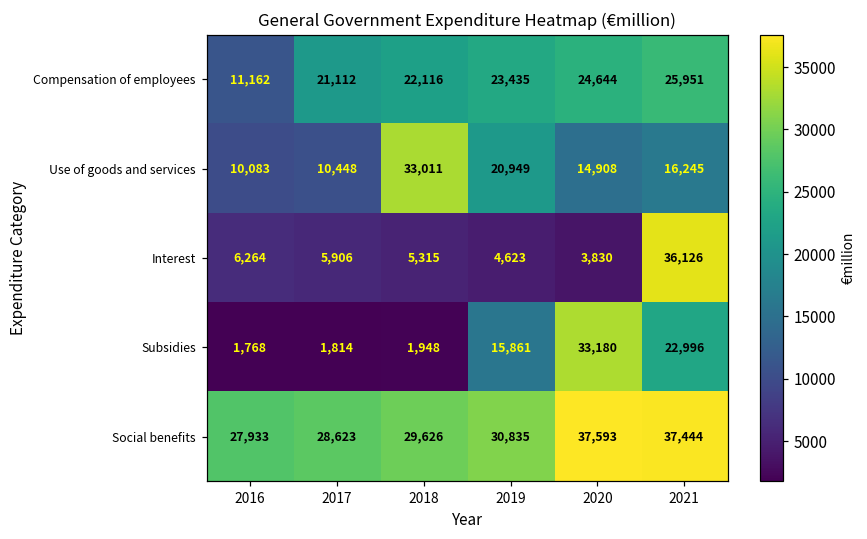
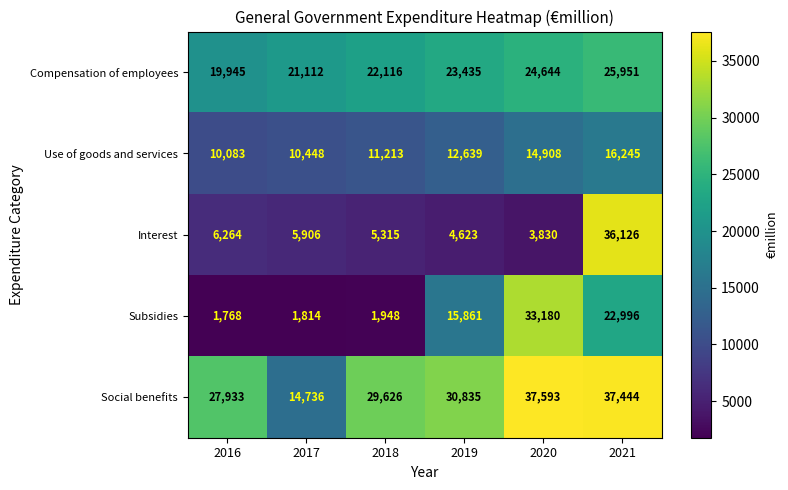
  {
    "Compensation of employees": {
-     "2016": "11,162",
+     "2016": "19,945",
      "2017": "21,112",
      "2018": "22,116",
      "2019": "23,435",
      "2020": "24,644",
      "2021": "25,951"
    },
    "Use of goods and services": {
      "2016": "10,083",
      "2017": "10,448",
-     "2018": "33,011",
-     "2019": "20,949",
+     "2018": "11,213",
+     "2019": "12,639",
      "2020": "14,908",
      "2021": "16,245"
    },
    "Interest": {
      "2016": "6,264",
      "2017": "5,906",
      "2018": "5,315",
      "2019": "4,623",
      "2020": "3,830",
      "2021": "36,126"
    },
    "Subsidies": {
      "2016": "1,768",
      "2017": "1,814",
      "2018": "1,948",
      "2019": "15,861",
      "2020": "33,180",
      "2021": "22,996"
    },
    "Social benefits": {
      "2016": "27,933",
-     "2017": "28,623",
+     "2017": "14,736",
      "2018": "29,626",
      "2019": "30,835",
      "2020": "37,593",
      "2021": "37,444"
    }
  }
